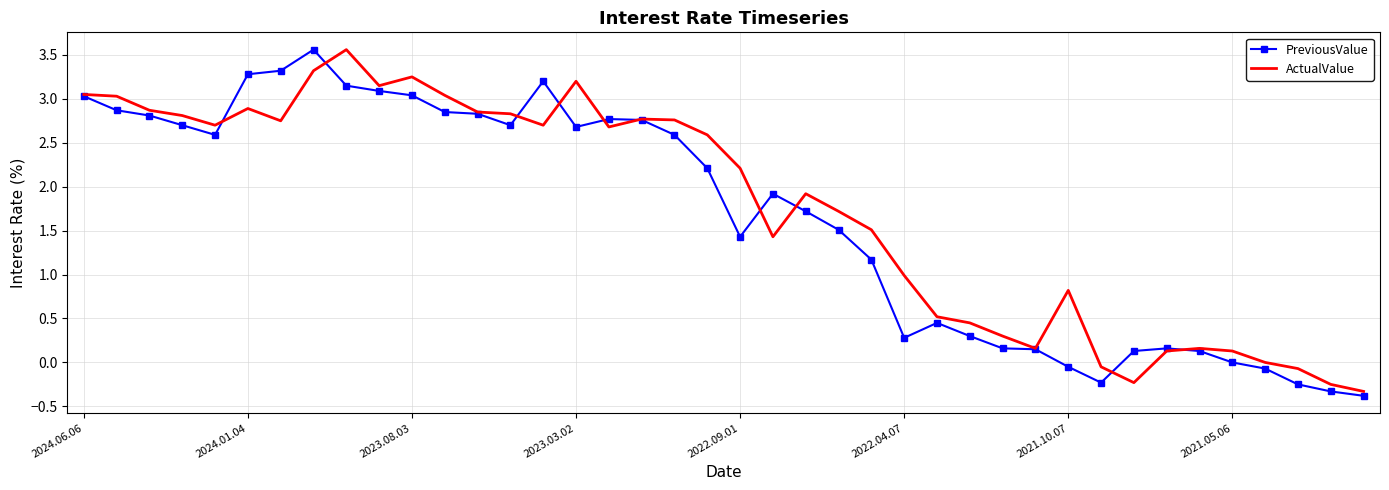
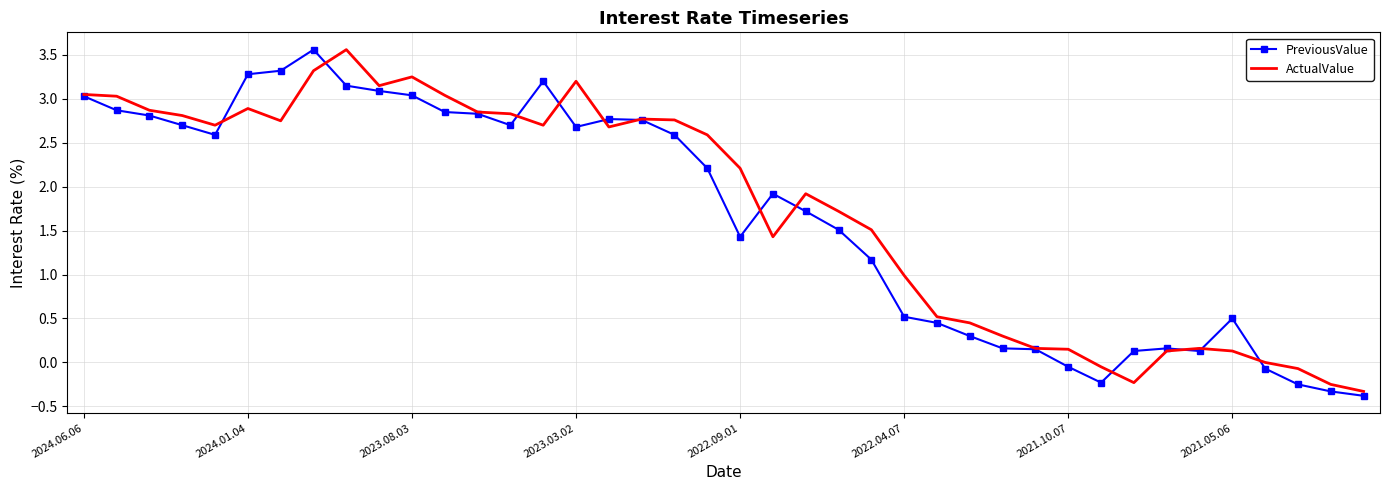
  {
    "PreviousValue": {
      "2024.01.04": 3.3,
      "2023.08.03": 3.0,
      "2023.03.02": 2.7,
      "2022.09.01": 1.4,
-     "2022.04.07": 0.3,
+     "2022.04.07": 0.5,
      "2021.10.07": -0.1,
-     "2021.05.06": 0.0
+     "2021.05.06": 0.5
    },
    "ActualValue": {
      "2024.01.04": 2.9,
      "2023.08.03": 3.3,
      "2023.03.02": 3.2,
      "2022.09.01": 2.2,
      "2022.04.07": 1.0,
-     "2021.10.07": 0.8,
+     "2021.10.07": 0.2,
      "2021.05.06": 0.1
    }
  }
